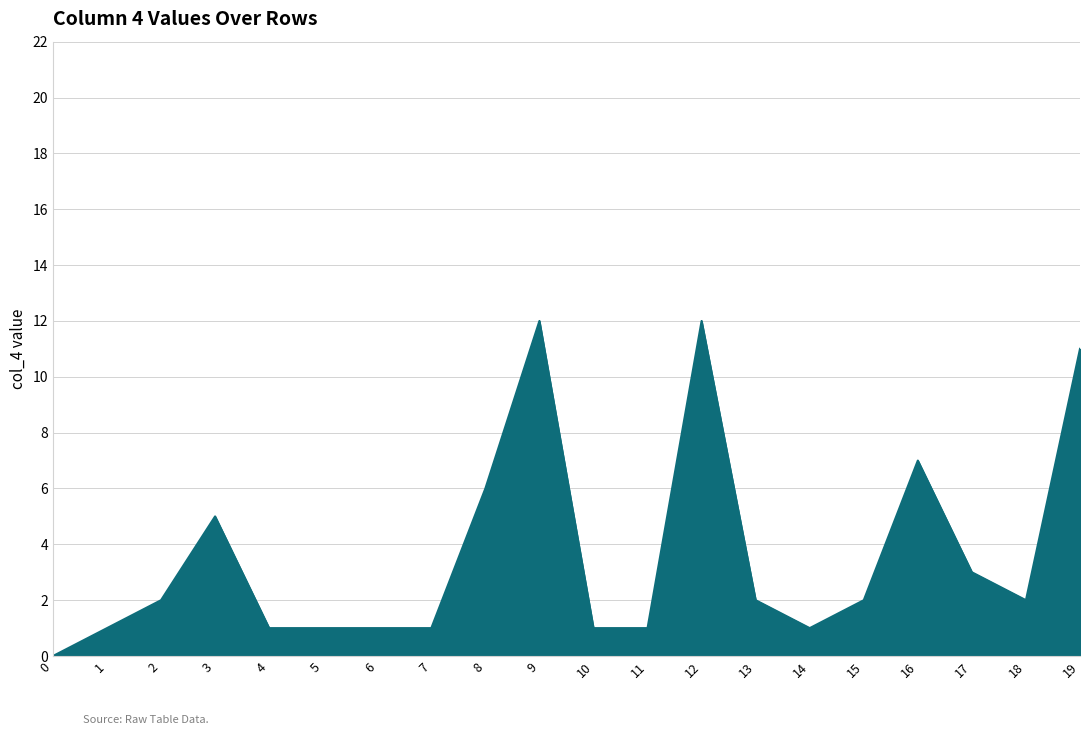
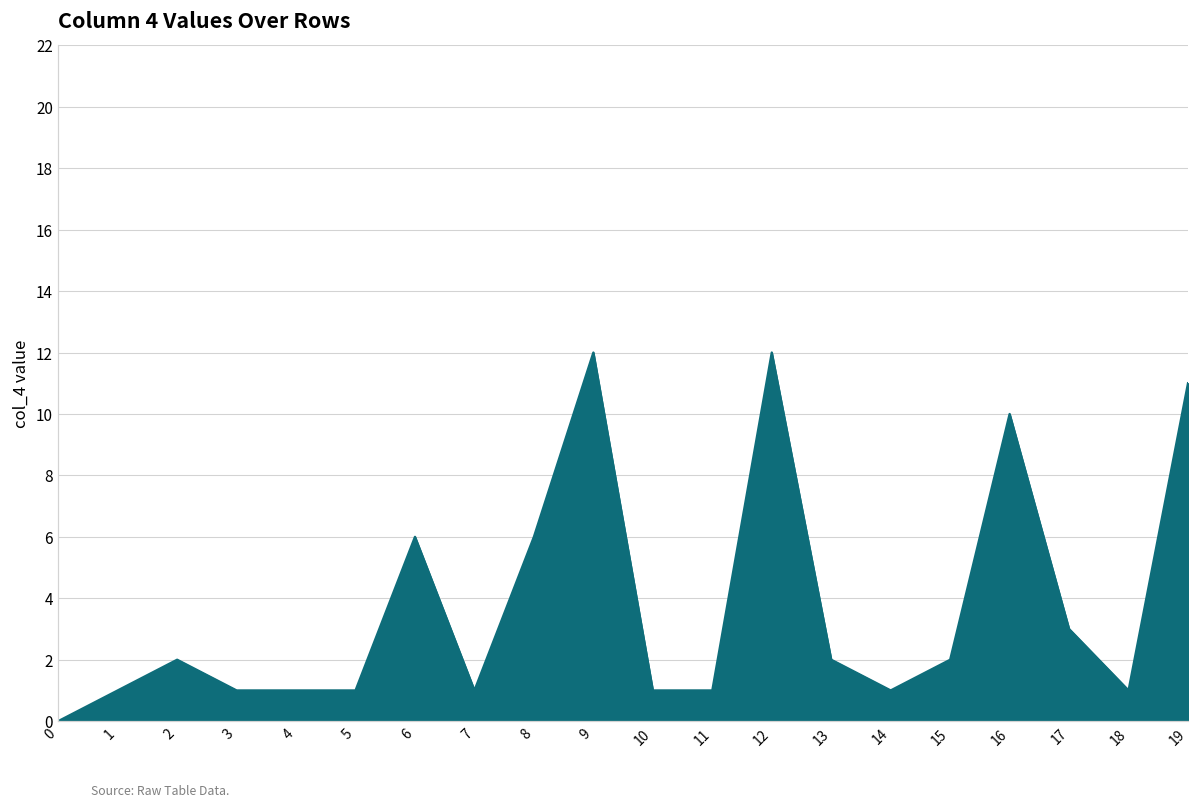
  {
    "0": 0,
    "1": 1,
    "2": 2,
-   "3": 5,
+   "3": 1,
    "4": 1,
    "5": 1,
-   "6": 1,
+   "6": 6,
    "7": 1,
    "8": 6,
    "9": 12,
    "10": 1,
    "11": 1,
    "12": 12,
    "13": 2,
    "14": 1,
    "15": 2,
-   "16": 7,
+   "16": 10,
    "17": 3,
-   "18": 2,
+   "18": 1,
    "19": 11
  }
